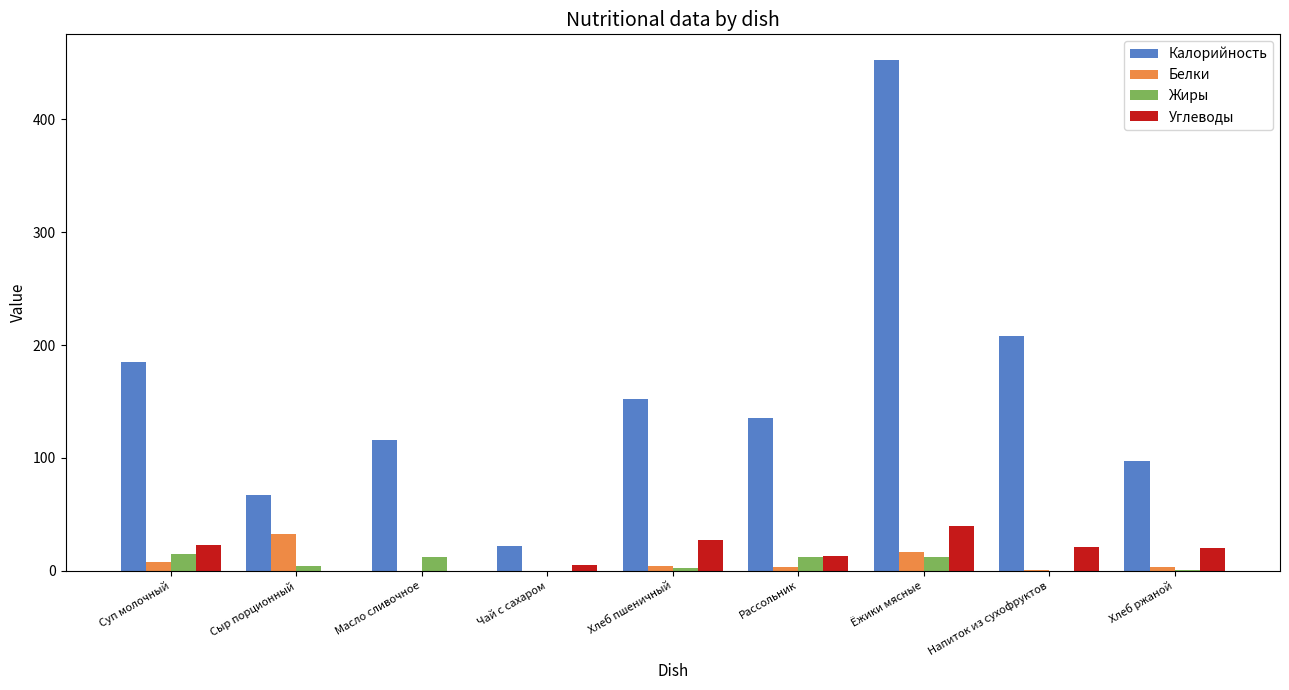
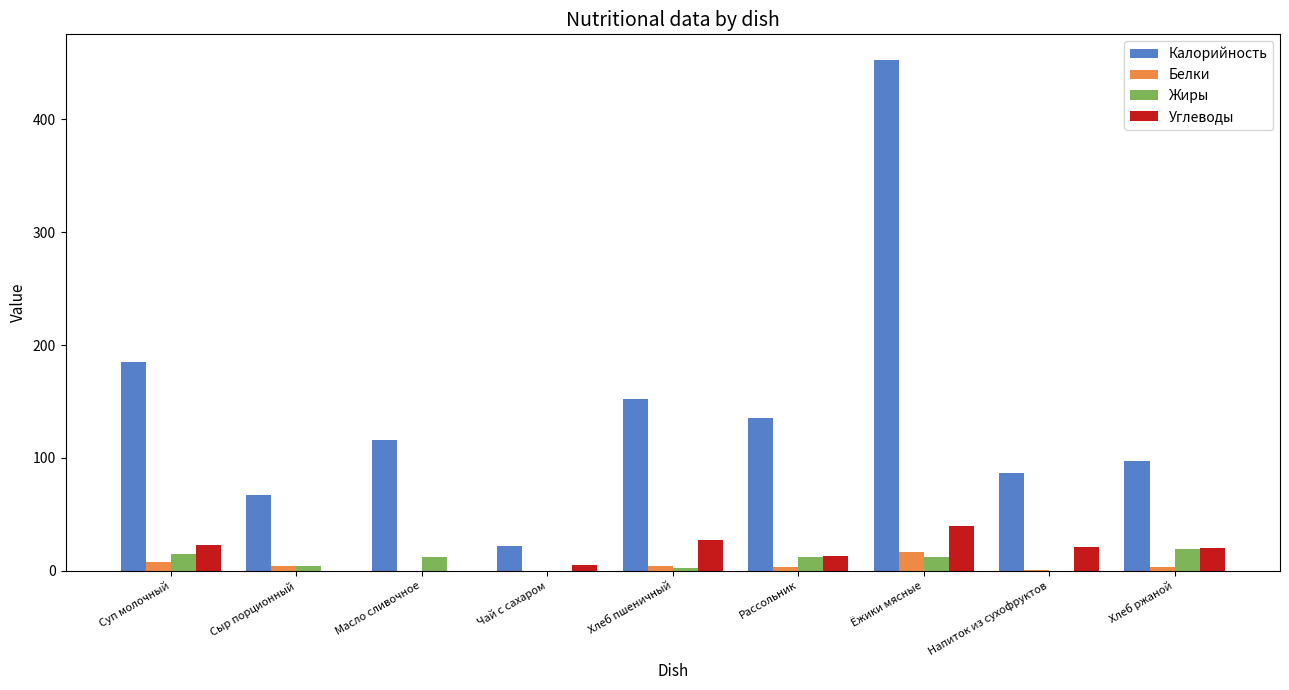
  {
    "Калорийность": {
      "Суп молочный": 185,
      "Сыр порционный": 68,
      "Масло сливочное": 116,
      "Чай с сахаром": 22,
      "Хлеб пшеничный": 152,
      "Рассольник": 135,
      "Ёжики мясные": 453,
-     "Напиток из сухофруктов": 208,
+     "Напиток из сухофруктов": 87,
      "Хлеб ржаной": 98
    },
    "Белки": {
      "Суп молочный": 8,
-     "Сыр порционный": 32,
+     "Сыр порционный": 4,
      "Хлеб пшеничный": 4,
      "Рассольник": 3,
      "Ёжики мясные": 17,
      "Хлеб ржаной": 3
    },
    "Жиры": {
      "Суп молочный": 15,
      "Сыр порционный": 4,
      "Масло сливочное": 12,
      "Хлеб пшеничный": 3,
      "Рассольник": 12,
      "Ёжики мясные": 12,
      "Напиток из сухофруктов": 0,
-     "Хлеб ржаной": 1
+     "Хлеб ржаной": 20
    },
    "Углеводы": {
      "Суп молочный": 23,
      "Сыр порционный": 0,
      "Чай с сахаром": 5,
      "Хлеб пшеничный": 27,
      "Рассольник": 13,
      "Ёжики мясные": 40,
      "Напиток из сухофруктов": 21,
      "Хлеб ржаной": 20
    }
  }
